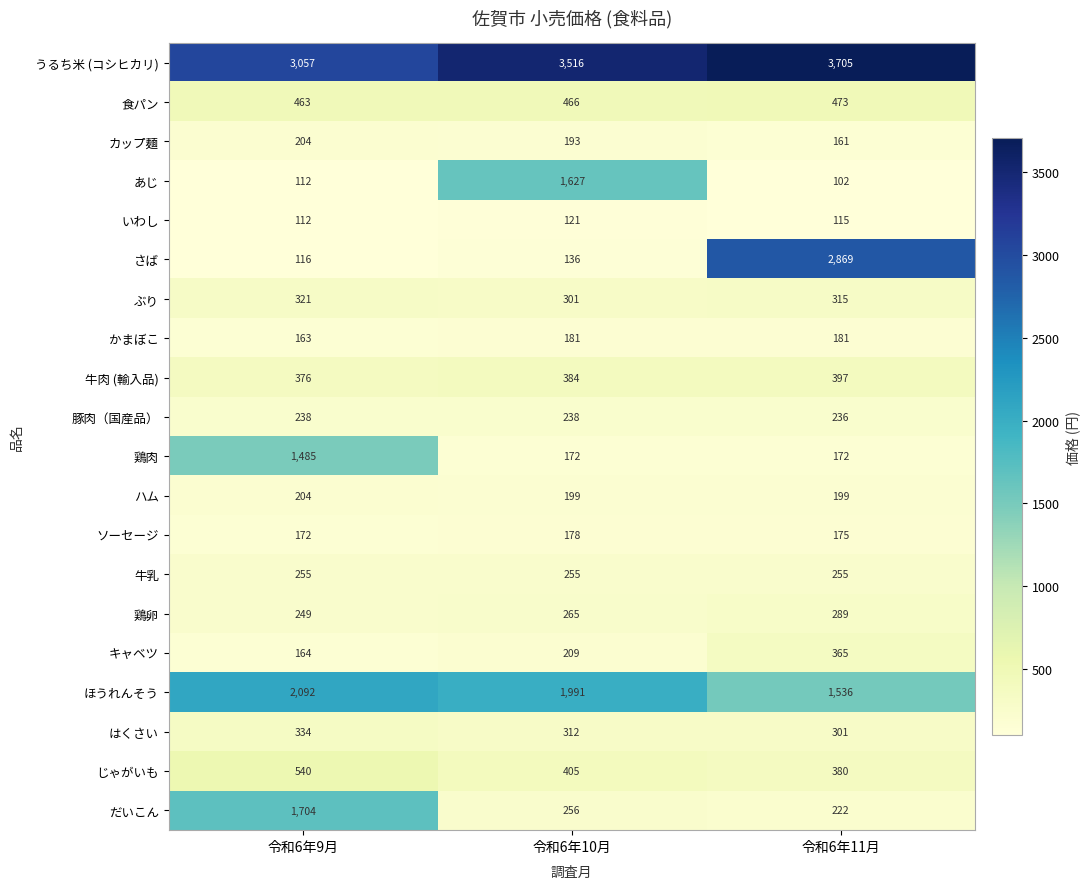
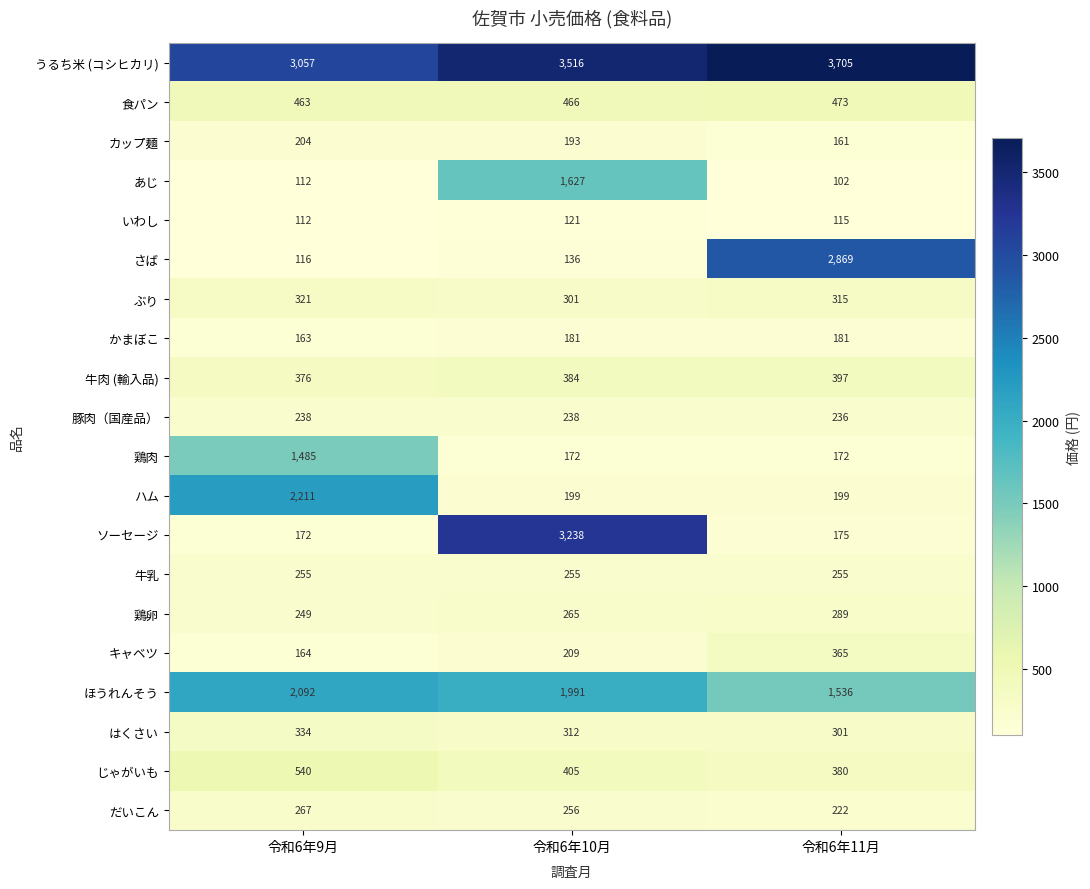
  {
    "うるち米 (コシヒカリ)": {
      "令和6年9月": "3,057",
      "令和6年10月": "3,516",
      "令和6年11月": "3,705"
    },
    "食パン": {
      "令和6年9月": "463",
      "令和6年10月": "466",
      "令和6年11月": "473"
    },
    "カップ麺": {
      "令和6年9月": "204",
      "令和6年10月": "193",
      "令和6年11月": "161"
    },
    "あじ": {
      "令和6年9月": "112",
      "令和6年10月": "1,627",
      "令和6年11月": "102"
    },
    "いわし": {
      "令和6年9月": "112",
      "令和6年10月": "121",
      "令和6年11月": "115"
    },
    "さば": {
      "令和6年9月": "116",
      "令和6年10月": "136",
      "令和6年11月": "2,869"
    },
    "ぶり": {
      "令和6年9月": "321",
      "令和6年10月": "301",
      "令和6年11月": "315"
    },
    "かまぼこ": {
      "令和6年9月": "163",
      "令和6年10月": "181",
      "令和6年11月": "181"
    },
    "牛肉 (輸入品)": {
      "令和6年9月": "376",
      "令和6年10月": "384",
      "令和6年11月": "397"
    },
    "豚肉（国産品）": {
      "令和6年9月": "238",
      "令和6年10月": "238",
      "令和6年11月": "236"
    },
    "鶏肉": {
      "令和6年9月": "1,485",
      "令和6年10月": "172",
      "令和6年11月": "172"
    },
    "ハム": {
-     "令和6年9月": "204",
+     "令和6年9月": "2,211",
      "令和6年10月": "199",
      "令和6年11月": "199"
    },
    "ソーセージ": {
      "令和6年9月": "172",
-     "令和6年10月": "178",
+     "令和6年10月": "3,238",
      "令和6年11月": "175"
    },
    "牛乳": {
      "令和6年9月": "255",
      "令和6年10月": "255",
      "令和6年11月": "255"
    },
    "鶏卵": {
      "令和6年9月": "249",
      "令和6年10月": "265",
      "令和6年11月": "289"
    },
    "キャベツ": {
      "令和6年9月": "164",
      "令和6年10月": "209",
      "令和6年11月": "365"
    },
    "ほうれんそう": {
      "令和6年9月": "2,092",
      "令和6年10月": "1,991",
      "令和6年11月": "1,536"
    },
    "はくさい": {
      "令和6年9月": "334",
      "令和6年10月": "312",
      "令和6年11月": "301"
    },
    "じゃがいも": {
      "令和6年9月": "540",
      "令和6年10月": "405",
      "令和6年11月": "380"
    },
    "だいこん": {
-     "令和6年9月": "1,704",
+     "令和6年9月": "267",
      "令和6年10月": "256",
      "令和6年11月": "222"
    }
  }
